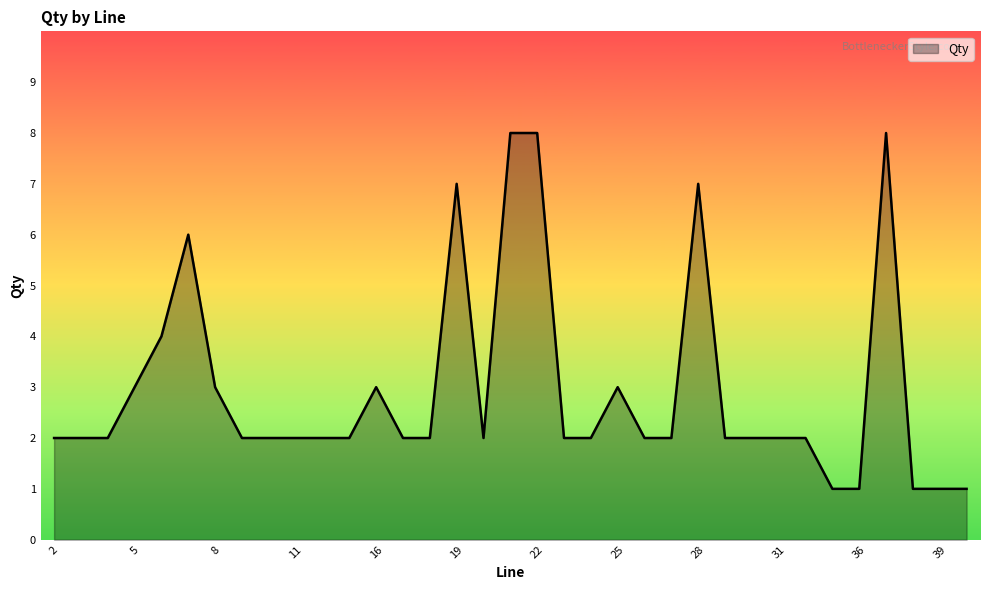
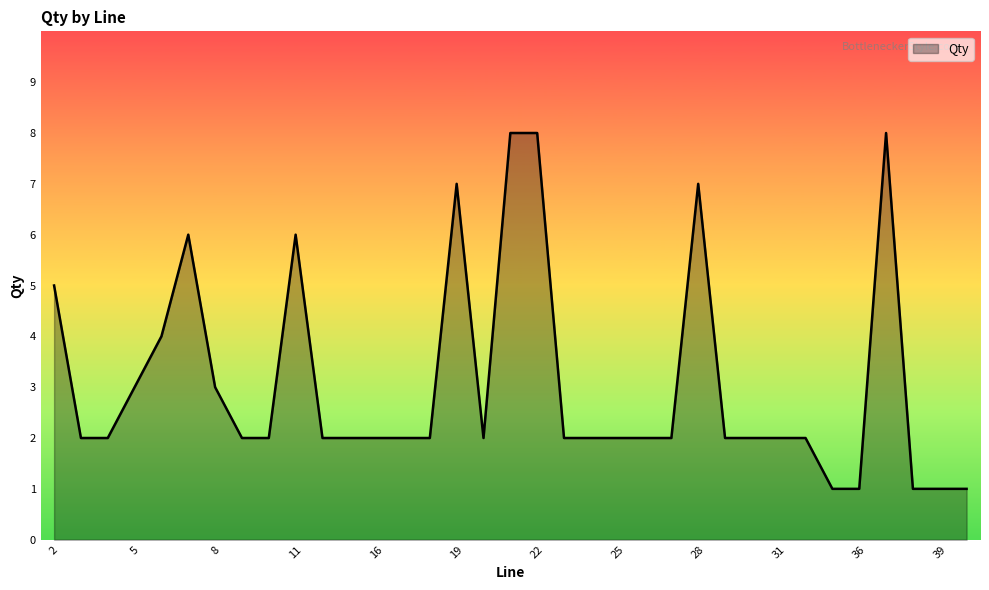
  {
-   "2": 2,
+   "2": 5,
    "5": 3,
    "8": 3,
-   "11": 2,
-   "16": 3,
+   "11": 6,
+   "16": 2,
    "19": 7,
    "22": 8,
-   "25": 3,
+   "25": 2,
    "28": 7,
    "31": 2,
    "36": 1,
    "39": 1
  }
